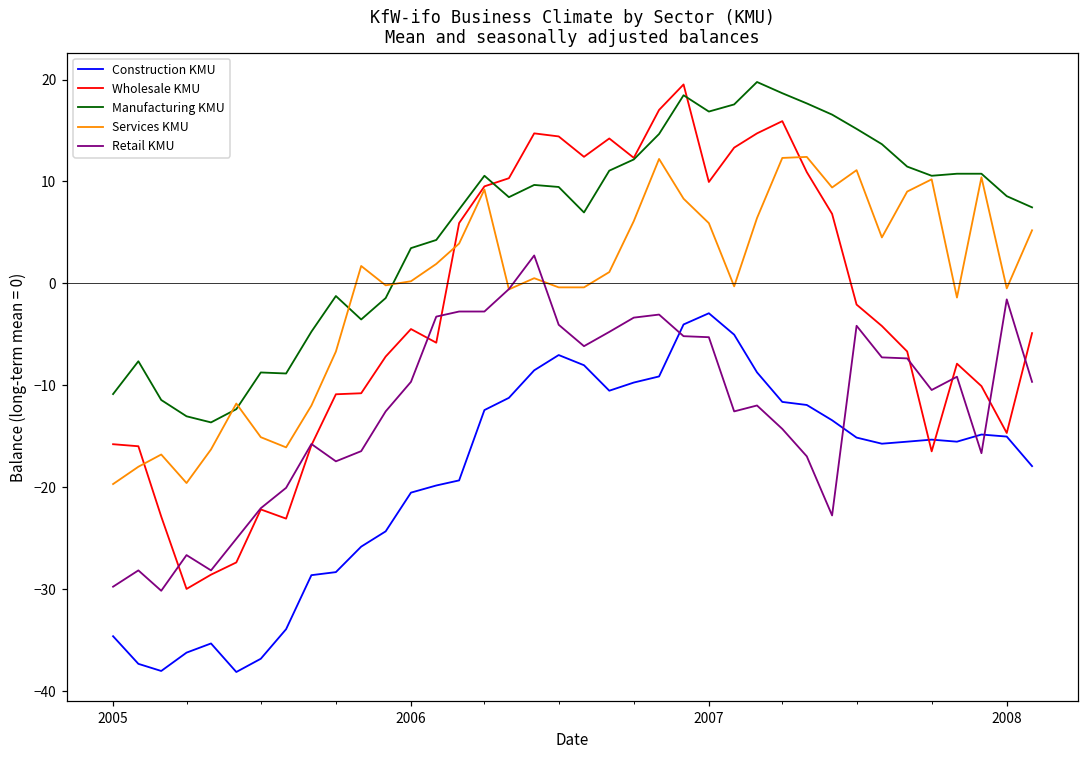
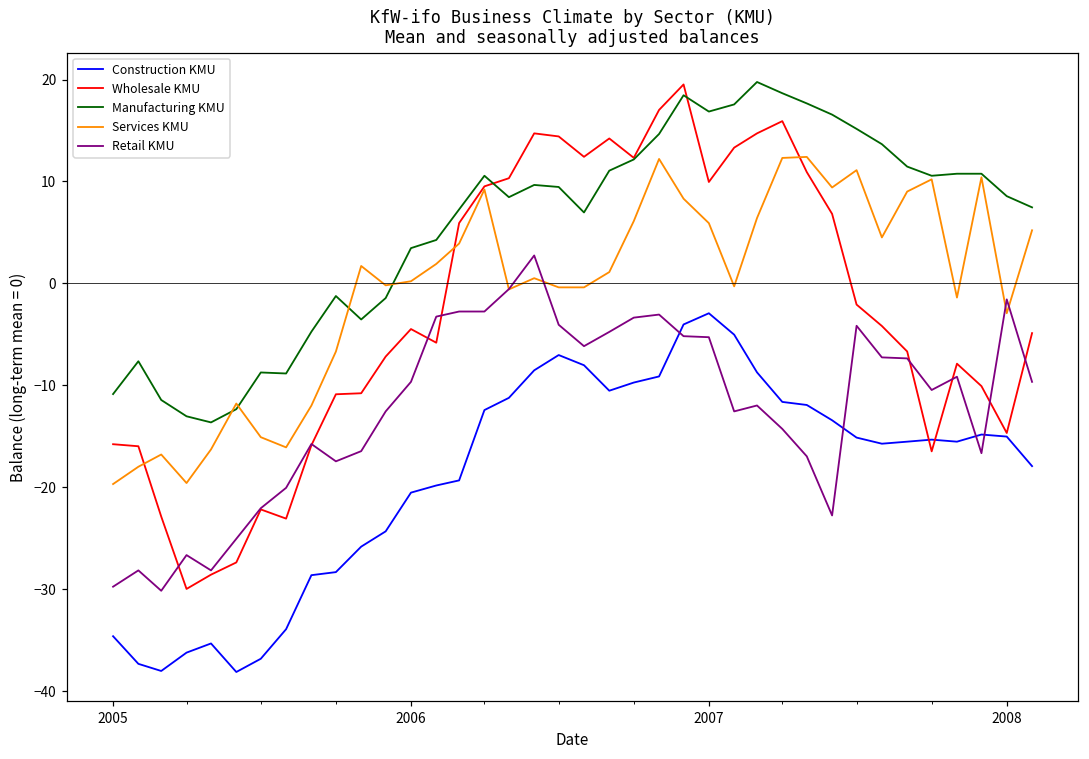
  {
    "Construction KMU": {
      "2005": -35,
      "2006": -21,
      "2007": -3,
      "2008": -15
    },
    "Wholesale KMU": {
      "2005": -16,
      "2006": -4,
      "2007": 10,
      "2008": -15
    },
    "Manufacturing KMU": {
      "2005": -11,
      "2006": 3,
      "2007": 17,
      "2008": 9
    },
    "Services KMU": {
      "2005": -20,
      "2006": 0,
      "2007": 6,
-     "2008": 0
+     "2008": -3
    },
    "Retail KMU": {
      "2005": -30,
      "2006": -10,
      "2007": -5,
      "2008": -2
    }
  }
